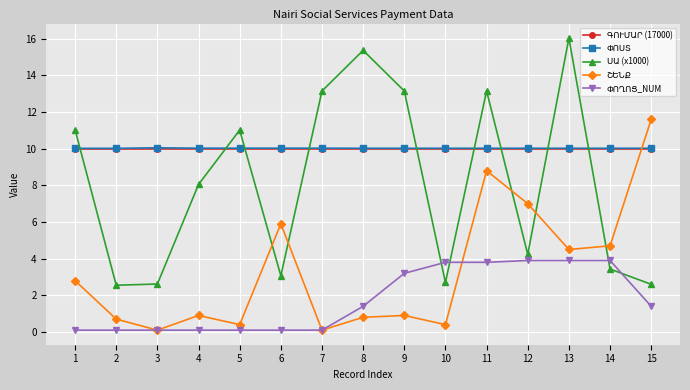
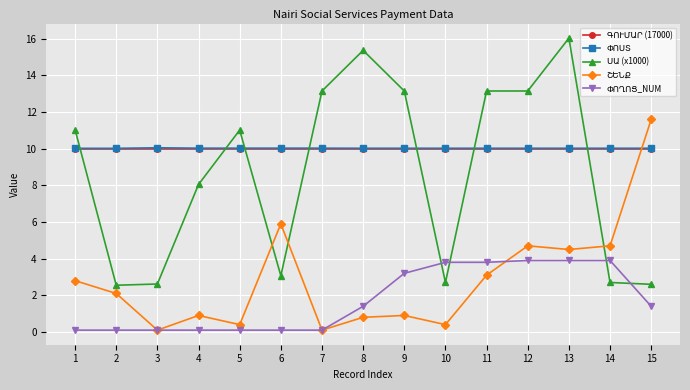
  {
    "ՍԱ (x1000)": {
      "1": 11.0,
      "2": 2.6,
      "3": 2.6,
      "4": 8.1,
      "5": 11.0,
      "6": 3.1,
      "7": 13.2,
      "8": 15.4,
      "9": 13.2,
      "10": 2.7,
      "11": 13.2,
-     "12": 4.2,
+     "12": 13.2,
      "13": 16.0,
-     "14": 3.4,
+     "14": 2.7,
      "15": 2.6
    },
    "ՇԵՆՔ": {
      "1": 2.8,
-     "2": 0.7,
+     "2": 2.1,
      "4": 0.9,
      "5": 0.4,
      "6": 5.9,
      "8": 0.8,
      "9": 0.9,
      "10": 0.4,
-     "11": 8.8,
-     "12": 7.0,
+     "11": 3.1,
+     "12": 4.7,
      "13": 4.5,
      "14": 4.7,
      "15": 11.6
    },
    "ՓՈՂՈՑ_NUM": {
      "1": 0.1,
      "2": 0.1,
      "4": 0.1,
      "5": 0.1,
      "6": 0.1,
      "8": 1.4,
      "9": 3.2,
      "10": 3.8,
      "11": 3.8,
      "12": 3.9,
      "13": 3.9,
      "14": 3.9,
      "15": 1.4
    }
  }
